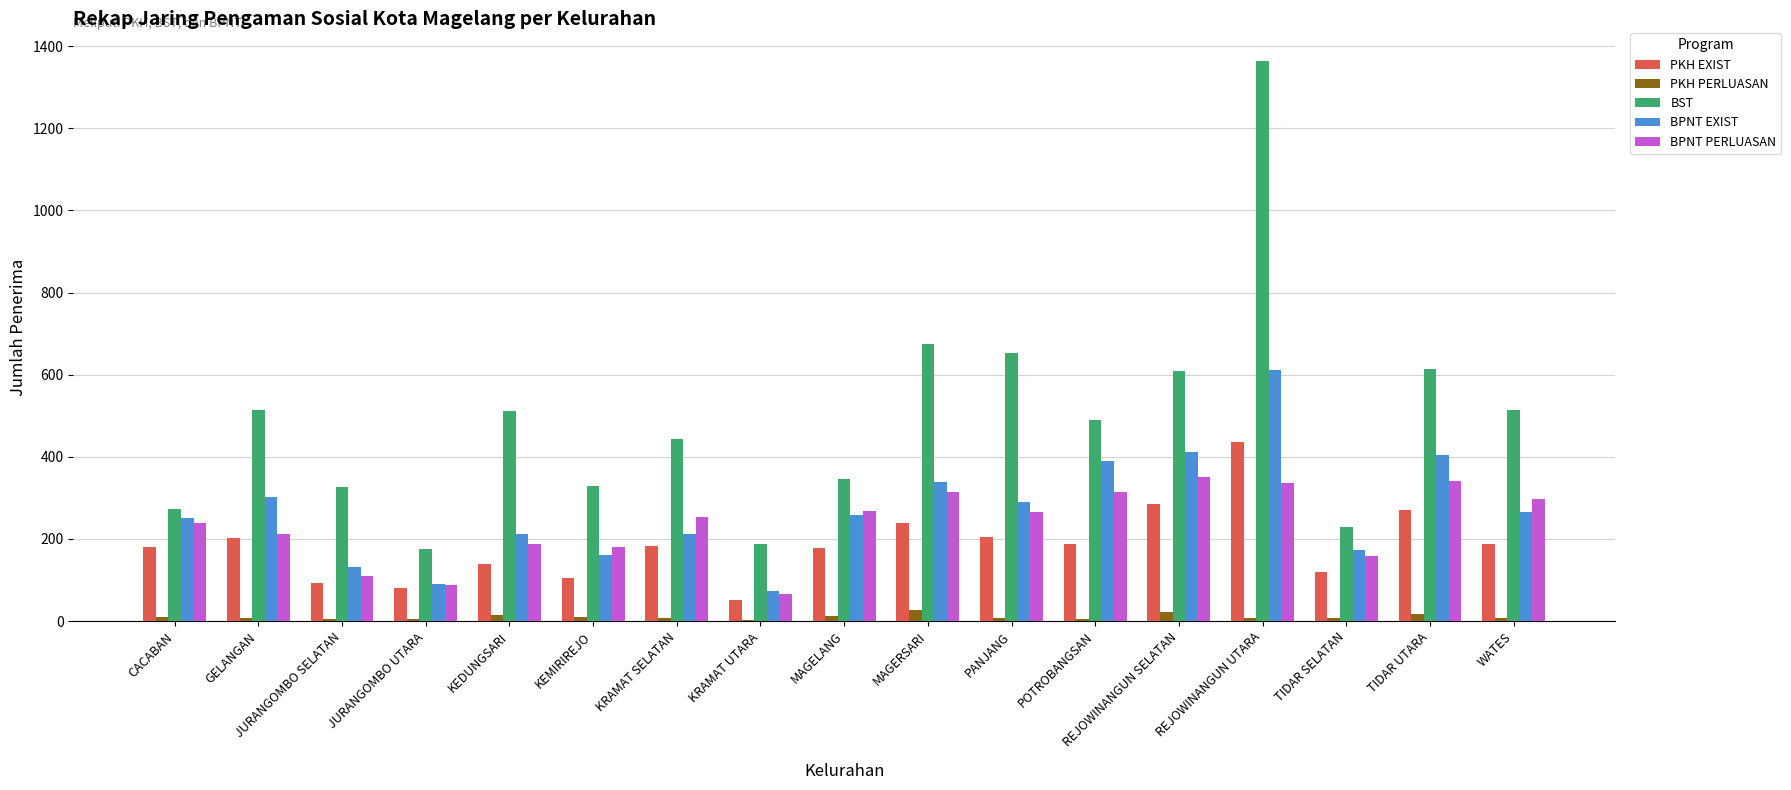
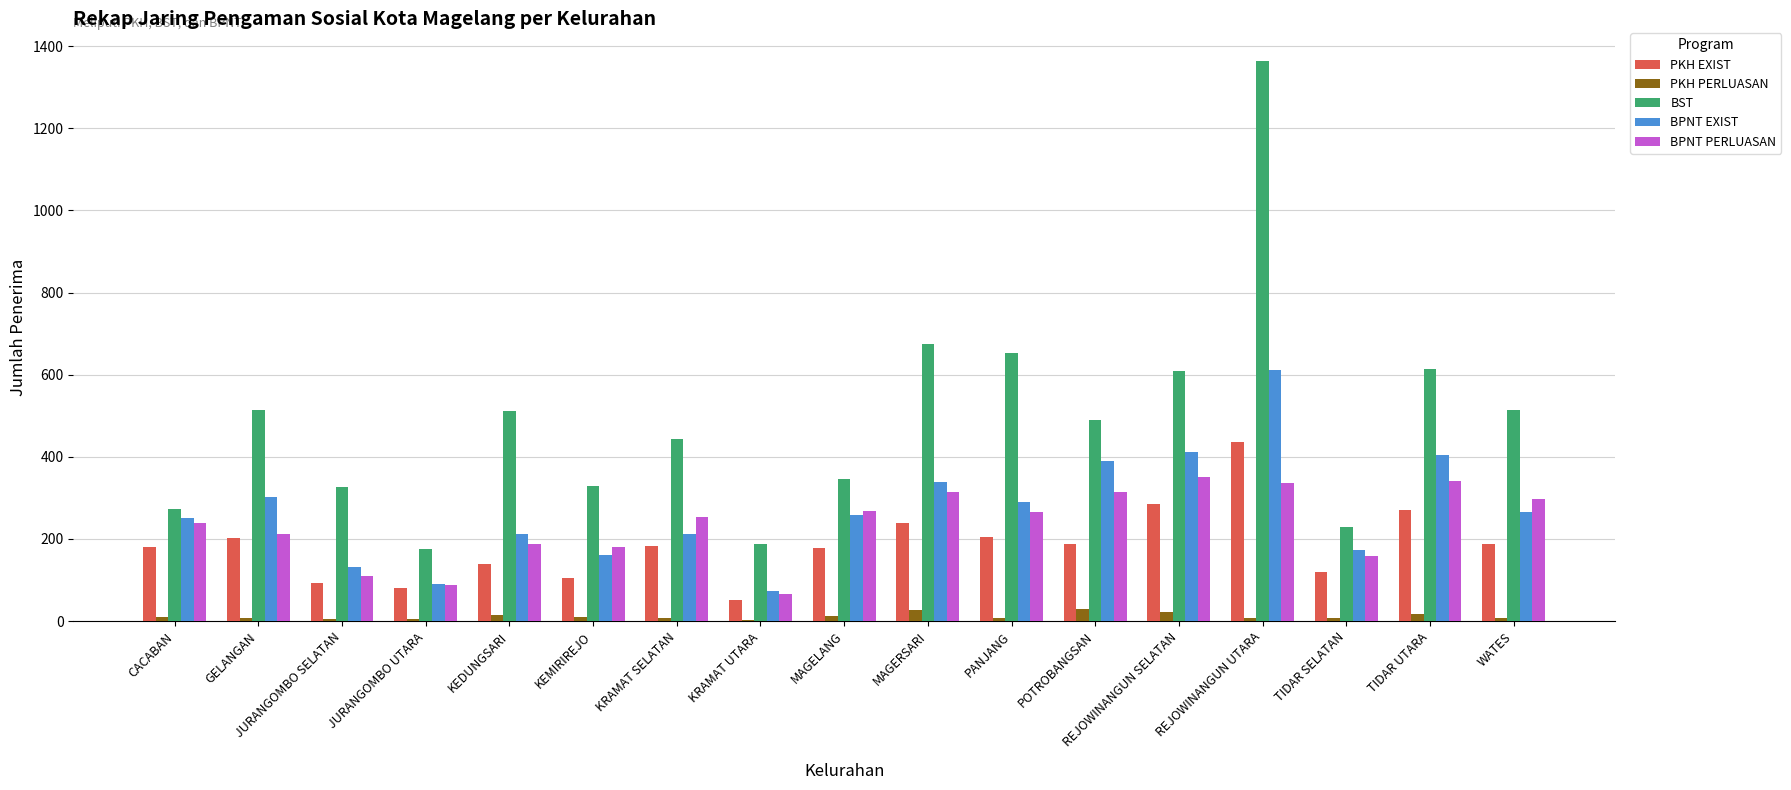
  {
    "PKH EXIST": {
      "CACABAN": 180,
      "GELANGAN": 200,
      "JURANGOMBO SELATAN": 90,
      "JURANGOMBO UTARA": 80,
      "KEDUNGSARI": 140,
      "KEMIRIREJO": 110,
      "KRAMAT SELATAN": 180,
      "KRAMAT UTARA": 50,
      "MAGELANG": 180,
      "MAGERSARI": 240,
      "PANJANG": 200,
      "POTROBANGSAN": 190,
      "REJOWINANGUN SELATAN": 290,
      "REJOWINANGUN UTARA": 440,
      "TIDAR SELATAN": 120,
      "TIDAR UTARA": 270,
      "WATES": 190
    },
    "PKH PERLUASAN": {
      "CACABAN": 10,
      "GELANGAN": 10,
      "KEDUNGSARI": 10,
      "KEMIRIREJO": 10,
      "KRAMAT SELATAN": 10,
      "MAGELANG": 10,
      "MAGERSARI": 30,
      "PANJANG": 10,
-     "POTROBANGSAN": 10,
+     "POTROBANGSAN": 30,
      "REJOWINANGUN SELATAN": 20,
      "REJOWINANGUN UTARA": 10,
      "TIDAR SELATAN": 10,
      "TIDAR UTARA": 20,
      "WATES": 10
    },
    "BST": {
      "CACABAN": 270,
      "GELANGAN": 510,
      "JURANGOMBO SELATAN": 330,
      "JURANGOMBO UTARA": 180,
      "KEDUNGSARI": 510,
      "KEMIRIREJO": 330,
      "KRAMAT SELATAN": 440,
      "KRAMAT UTARA": 190,
      "MAGELANG": 350,
      "MAGERSARI": 680,
      "PANJANG": 650,
      "POTROBANGSAN": 490,
      "REJOWINANGUN SELATAN": 610,
      "REJOWINANGUN UTARA": 1360,
      "TIDAR SELATAN": 230,
      "TIDAR UTARA": 610,
      "WATES": 510
    },
    "BPNT EXIST": {
      "CACABAN": 250,
      "GELANGAN": 300,
      "JURANGOMBO SELATAN": 130,
      "JURANGOMBO UTARA": 90,
      "KEDUNGSARI": 210,
      "KEMIRIREJO": 160,
      "KRAMAT SELATAN": 210,
      "KRAMAT UTARA": 70,
      "MAGELANG": 260,
      "MAGERSARI": 340,
      "PANJANG": 290,
      "POTROBANGSAN": 390,
      "REJOWINANGUN SELATAN": 410,
      "REJOWINANGUN UTARA": 610,
      "TIDAR SELATAN": 170,
      "TIDAR UTARA": 400,
      "WATES": 270
    },
    "BPNT PERLUASAN": {
      "CACABAN": 240,
      "GELANGAN": 210,
      "JURANGOMBO SELATAN": 110,
      "JURANGOMBO UTARA": 90,
      "KEDUNGSARI": 190,
      "KEMIRIREJO": 180,
      "KRAMAT SELATAN": 250,
      "KRAMAT UTARA": 70,
      "MAGELANG": 270,
      "MAGERSARI": 310,
      "PANJANG": 270,
      "POTROBANGSAN": 310,
      "REJOWINANGUN SELATAN": 350,
      "REJOWINANGUN UTARA": 340,
      "TIDAR SELATAN": 160,
      "TIDAR UTARA": 340,
      "WATES": 300
    }
  }
